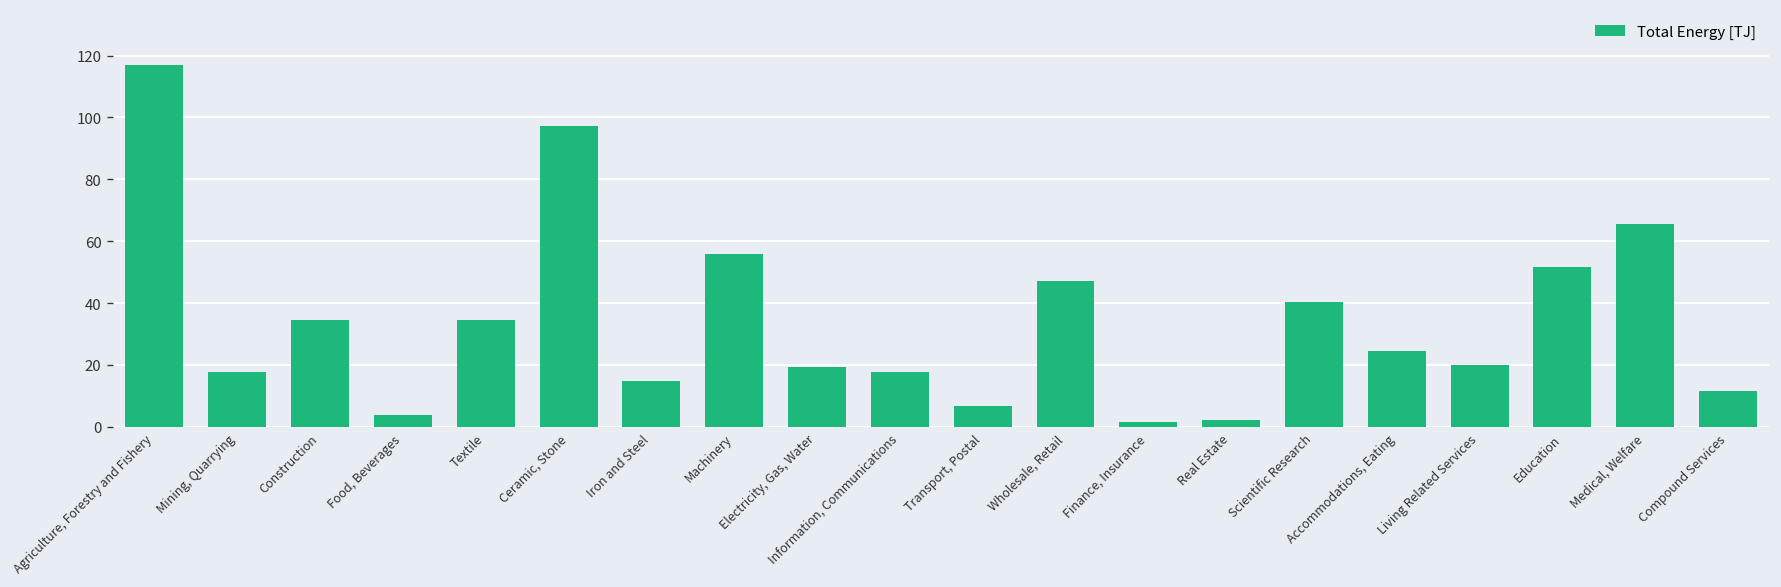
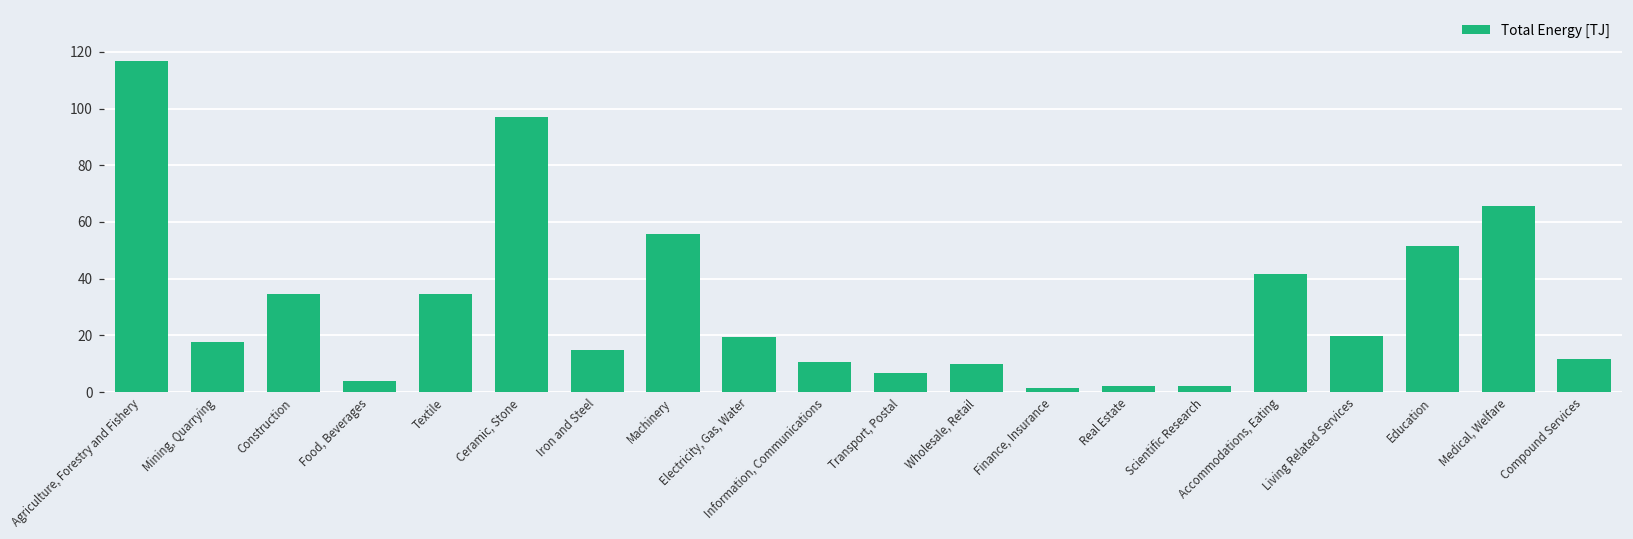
  {
    "Agriculture, Forestry and Fishery": 117,
    "Mining, Quarrying": 18,
    "Construction": 35,
    "Food, Beverages": 4,
    "Textile": 35,
    "Ceramic, Stone": 97,
    "Iron and Steel": 15,
    "Machinery": 56,
    "Electricity, Gas, Water": 19,
-   "Information, Communications": 18,
+   "Information, Communications": 11,
    "Transport, Postal": 7,
-   "Wholesale, Retail": 47,
+   "Wholesale, Retail": 10,
    "Finance, Insurance": 2,
    "Real Estate": 2,
-   "Scientific Research": 40,
-   "Accommodations, Eating": 25,
+   "Scientific Research": 2,
+   "Accommodations, Eating": 42,
    "Living Related Services": 20,
    "Education": 52,
    "Medical, Welfare": 66,
    "Compound Services": 12
  }
